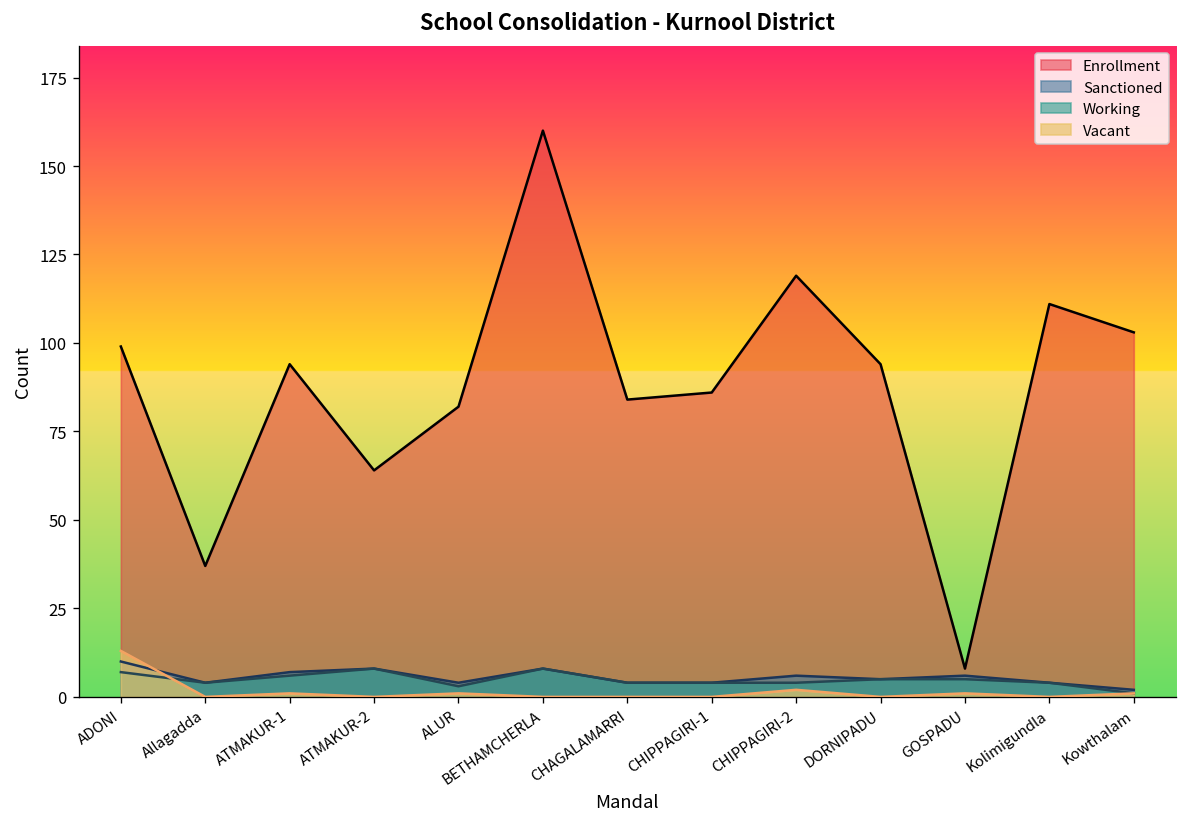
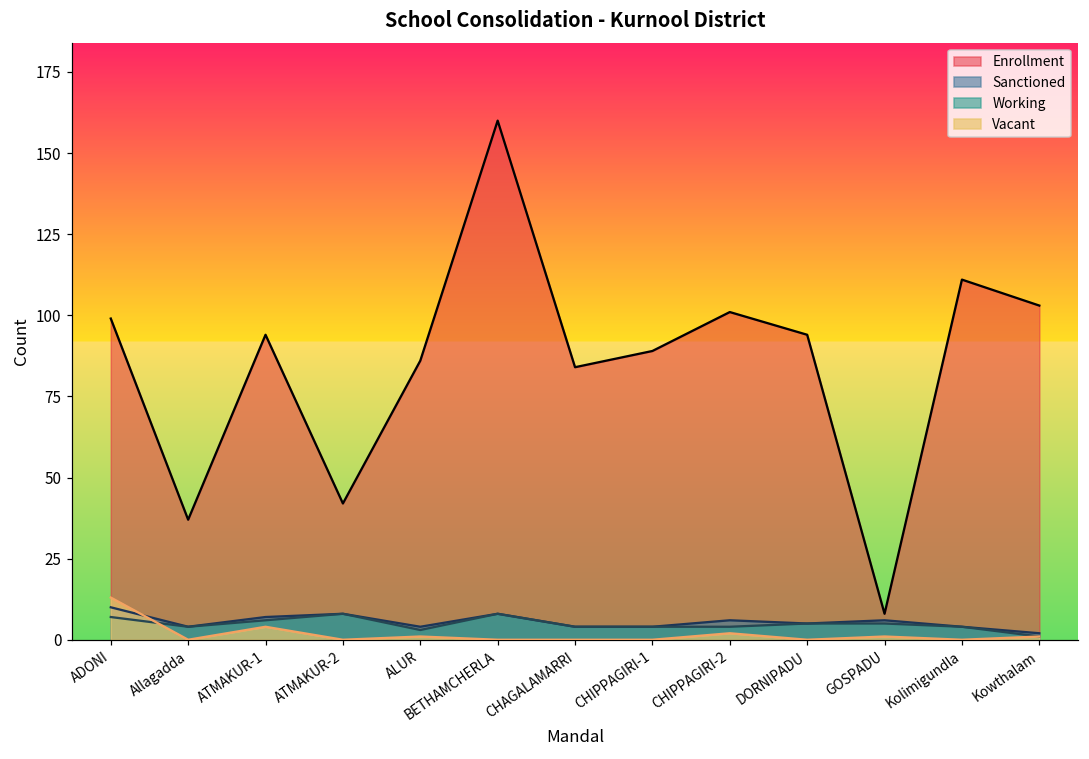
  {
    "Enrollment": {
      "ADONI": 99,
      "Allagadda": 37,
      "ATMAKUR-1": 94,
-     "ATMAKUR-2": 64,
-     "ALUR": 82,
+     "ATMAKUR-2": 42,
+     "ALUR": 86,
      "BETHAMCHERLA": 160,
      "CHAGALAMARRI": 84,
-     "CHIPPAGIRI-1": 86,
-     "CHIPPAGIRI-2": 119,
+     "CHIPPAGIRI-1": 89,
+     "CHIPPAGIRI-2": 101,
      "DORNIPADU": 94,
      "GOSPADU": 8,
      "Kolimigundla": 111,
      "Kowthalam": 103
    },
    "Vacant": {
      "ADONI": 13,
      "Allagadda": 0,
-     "ATMAKUR-1": 1,
+     "ATMAKUR-1": 4,
      "ATMAKUR-2": 0,
      "ALUR": 1,
      "BETHAMCHERLA": 0,
      "CHAGALAMARRI": 0,
      "CHIPPAGIRI-1": 0,
      "CHIPPAGIRI-2": 2,
      "DORNIPADU": 0,
      "GOSPADU": 1,
      "Kolimigundla": 0
    }
  }
